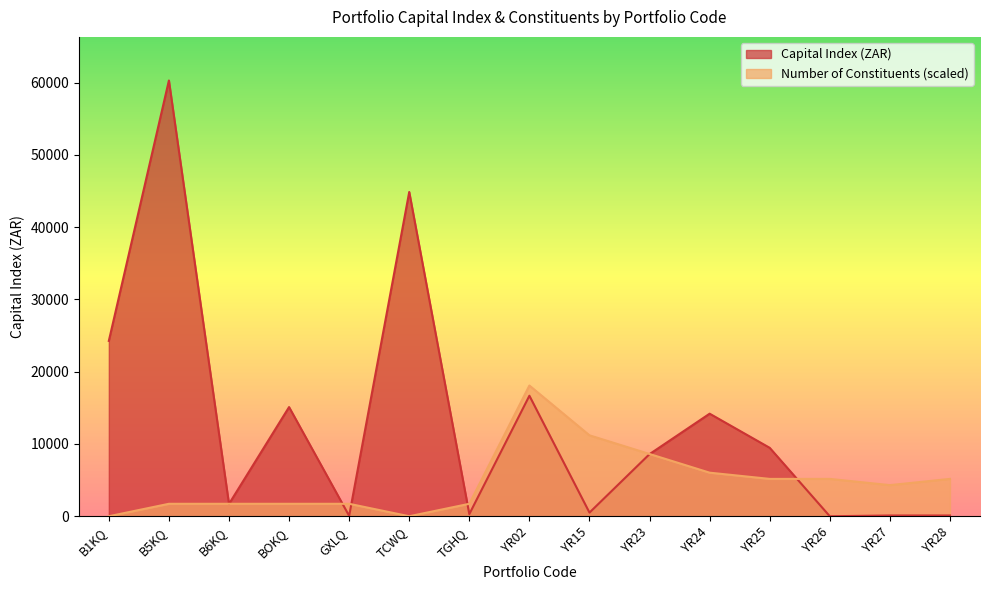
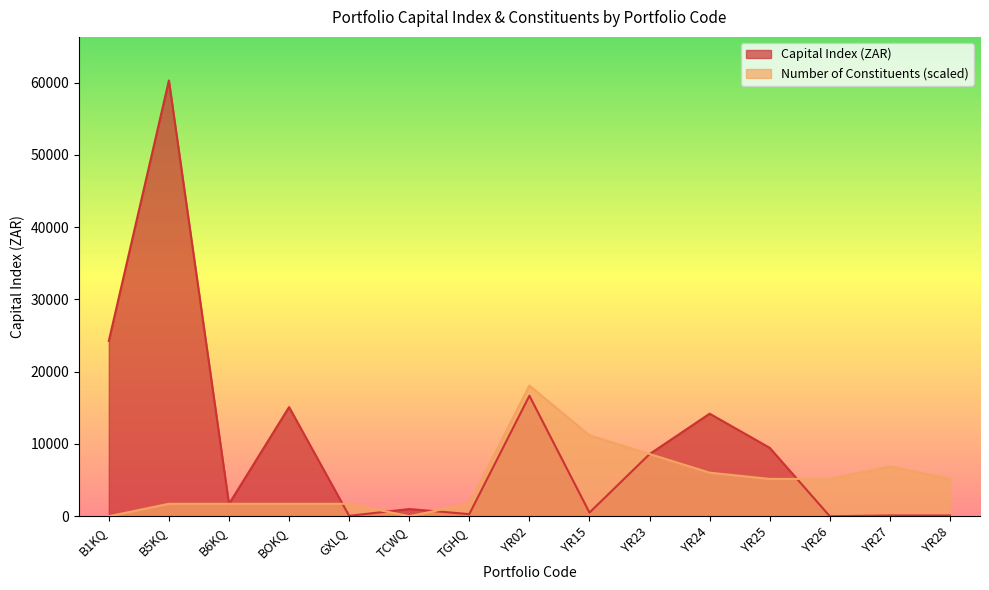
  {
    "Capital Index (ZAR)": {
      "B1KQ": 24000,
      "B5KQ": 60000,
      "BOKQ": 15000,
      "GXLQ": 0,
-     "TCWQ": 45000,
+     "TCWQ": 1000,
      "TGHQ": 0,
      "YR02": 17000,
      "YR15": 1000,
      "YR24": 14000,
      "YR25": 9000,
      "YR26": 0,
      "YR27": 0,
      "YR28": 0
    },
    "Number of Constituents (scaled)": {
      "B1KQ": 0,
      "B5KQ": 2000,
      "BOKQ": 2000,
      "GXLQ": 2000,
      "TCWQ": 0,
      "TGHQ": 2000,
      "YR02": 18000,
      "YR15": 11000,
      "YR24": 6000,
      "YR25": 5000,
      "YR26": 5000,
-     "YR27": 4000,
+     "YR27": 7000,
      "YR28": 5000
    }
  }
